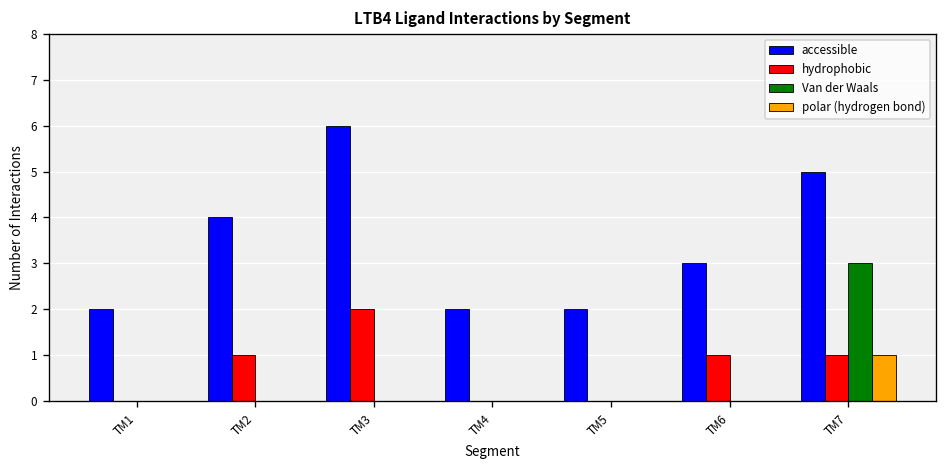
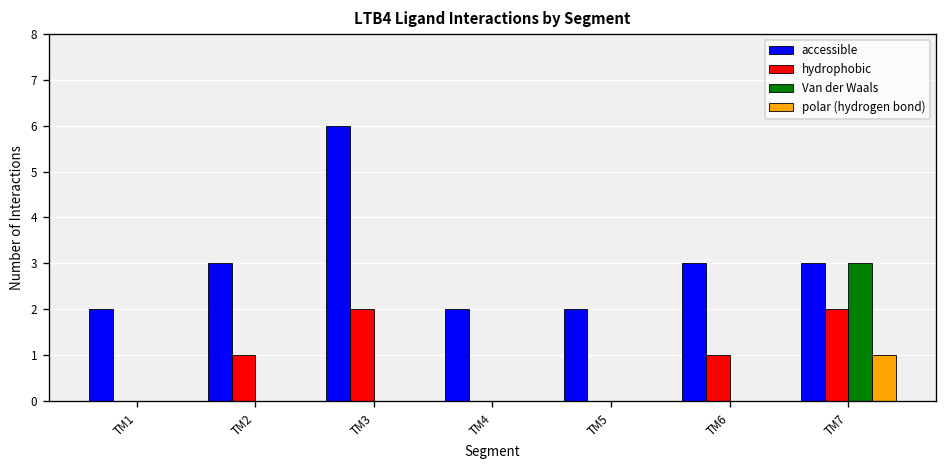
  {
    "accessible": {
      "TM1": 2,
-     "TM2": 4,
+     "TM2": 3,
      "TM3": 6,
      "TM4": 2,
      "TM5": 2,
      "TM6": 3,
-     "TM7": 5
+     "TM7": 3
    },
    "hydrophobic": {
      "TM1": 0,
      "TM2": 1,
      "TM3": 2,
      "TM4": 0,
      "TM5": 0,
      "TM6": 1,
-     "TM7": 1
+     "TM7": 2
    },
    "Van der Waals": {
      "TM1": 0,
      "TM2": 0,
      "TM3": 0,
      "TM4": 0,
      "TM5": 0,
      "TM6": 0,
      "TM7": 3
    },
    "polar (hydrogen bond)": {
      "TM1": 0,
      "TM2": 0,
      "TM3": 0,
      "TM4": 0,
      "TM5": 0,
      "TM6": 0,
      "TM7": 1
    }
  }
